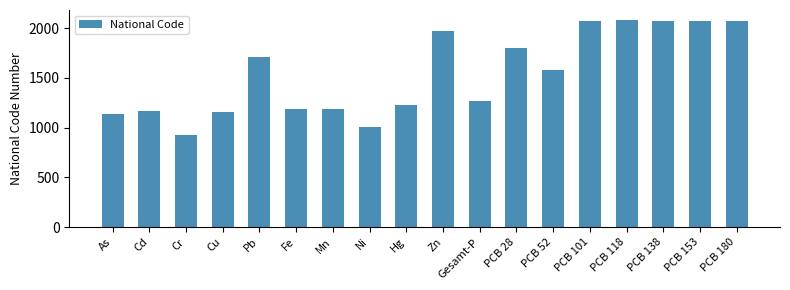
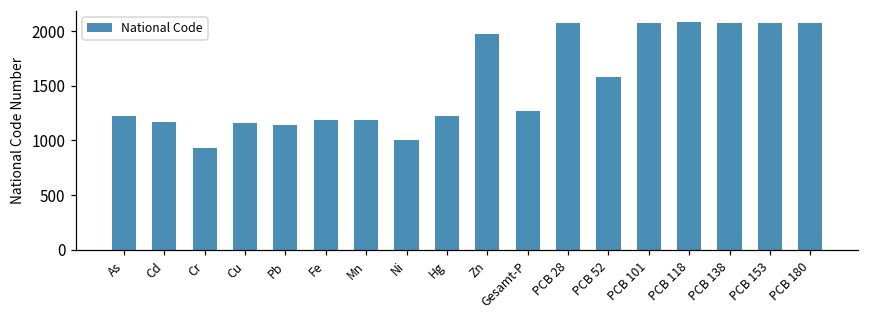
  {
-   "As": 1100,
+   "As": 1200,
    "Cd": 1200,
    "Cr": 900,
    "Cu": 1200,
-   "Pb": 1700,
+   "Pb": 1100,
    "Fe": 1200,
    "Mn": 1200,
    "Ni": 1000,
    "Hg": 1200,
    "Zn": 2000,
    "Gesamt-P": 1300,
-   "PCB 28": 1800,
+   "PCB 28": 2100,
    "PCB 52": 1600,
    "PCB 101": 2100,
    "PCB 118": 2100,
    "PCB 138": 2100,
    "PCB 153": 2100,
    "PCB 180": 2100
  }
